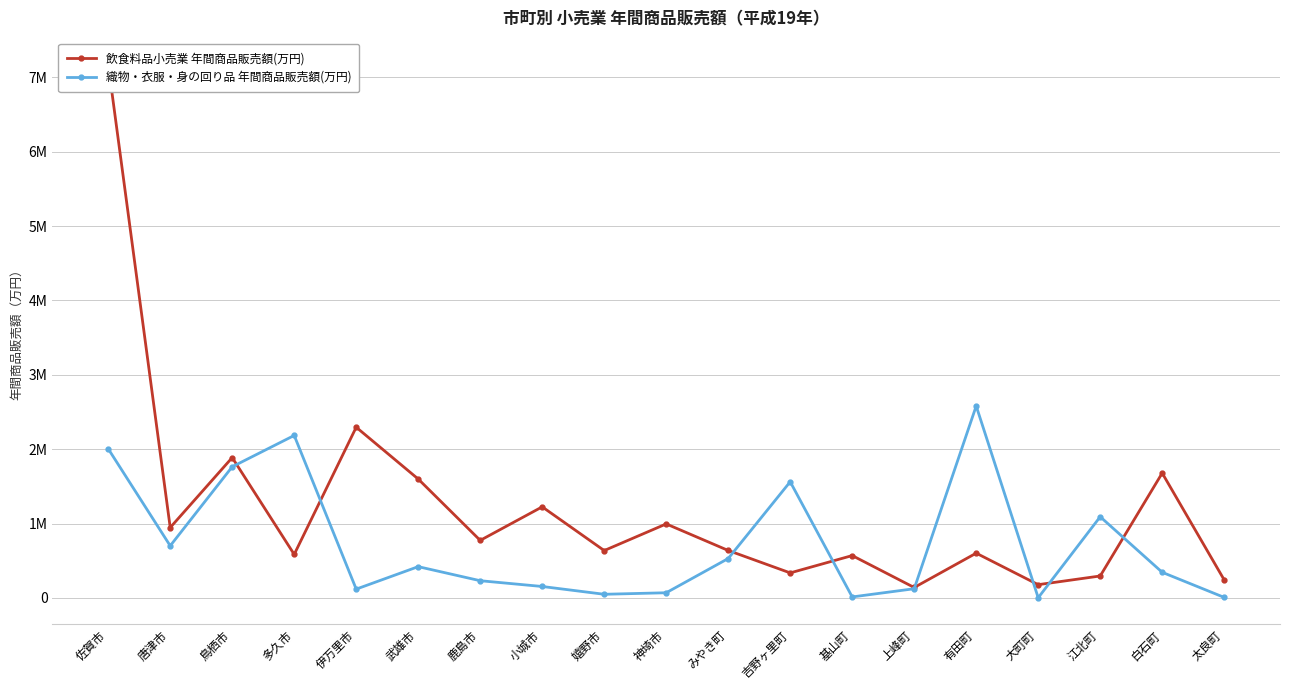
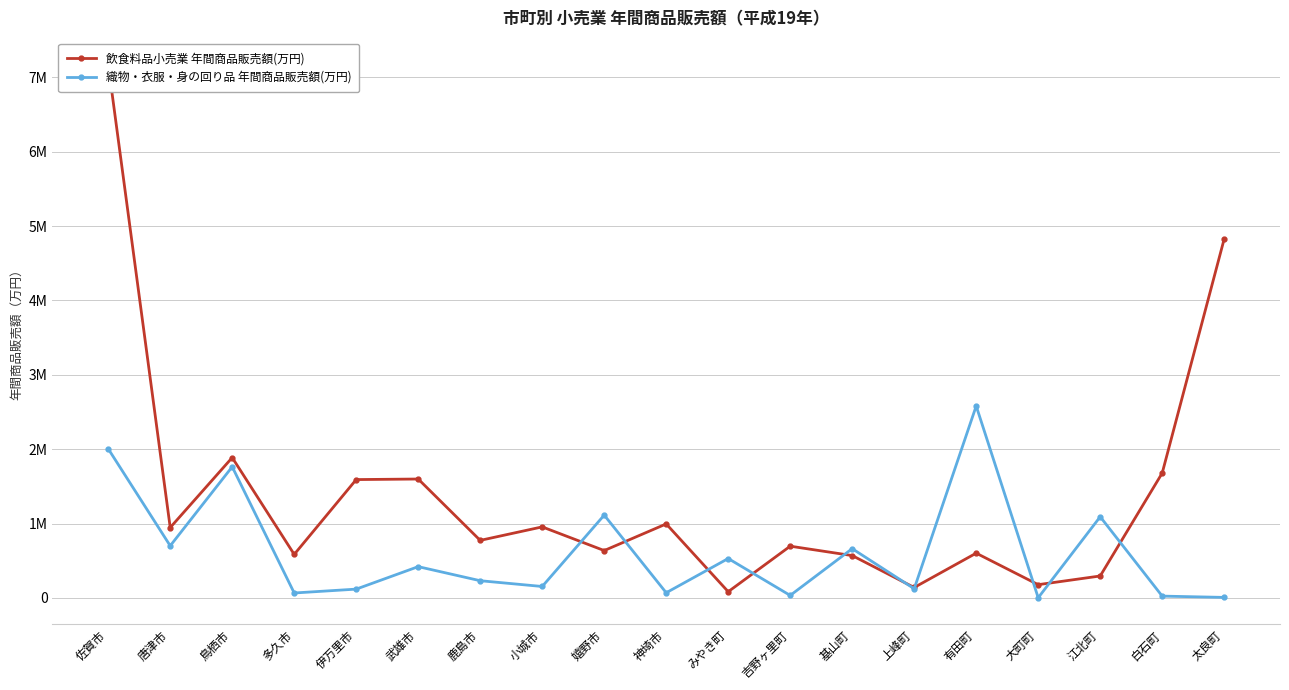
  {
    "飲食料品小売業 年間商品販売額(万円)": {
      "唐津市": 900000,
      "鳥栖市": 1900000,
      "多久市": 600000,
-     "伊万里市": 2300000,
+     "伊万里市": 1600000,
      "武雄市": 1600000,
      "鹿島市": 800000,
-     "小城市": 1200000,
+     "小城市": 1000000,
      "嬉野市": 600000,
      "神埼市": 1000000,
-     "みやき町": 600000,
-     "吉野ヶ里町": 300000,
+     "みやき町": 100000,
+     "吉野ヶ里町": 700000,
      "基山町": 600000,
      "有田町": 600000,
      "大町町": 200000,
      "江北町": 300000,
      "白石町": 1700000,
-     "太良町": 200000
+     "太良町": 4800000
    },
    "織物・衣服・身の回り品 年間商品販売額(万円)": {
      "佐賀市": 2000000,
      "唐津市": 700000,
      "鳥栖市": 1800000,
-     "多久市": 2200000,
+     "多久市": 100000,
      "伊万里市": 100000,
      "武雄市": 400000,
      "鹿島市": 200000,
      "小城市": 200000,
-     "嬉野市": 0,
+     "嬉野市": 1100000,
      "神埼市": 100000,
      "みやき町": 500000,
-     "吉野ヶ里町": 1600000,
-     "基山町": 0,
+     "吉野ヶ里町": 0,
+     "基山町": 700000,
      "有田町": 2600000,
      "大町町": 0,
      "江北町": 1100000,
-     "白石町": 300000,
+     "白石町": 0,
      "太良町": 0
    }
  }
